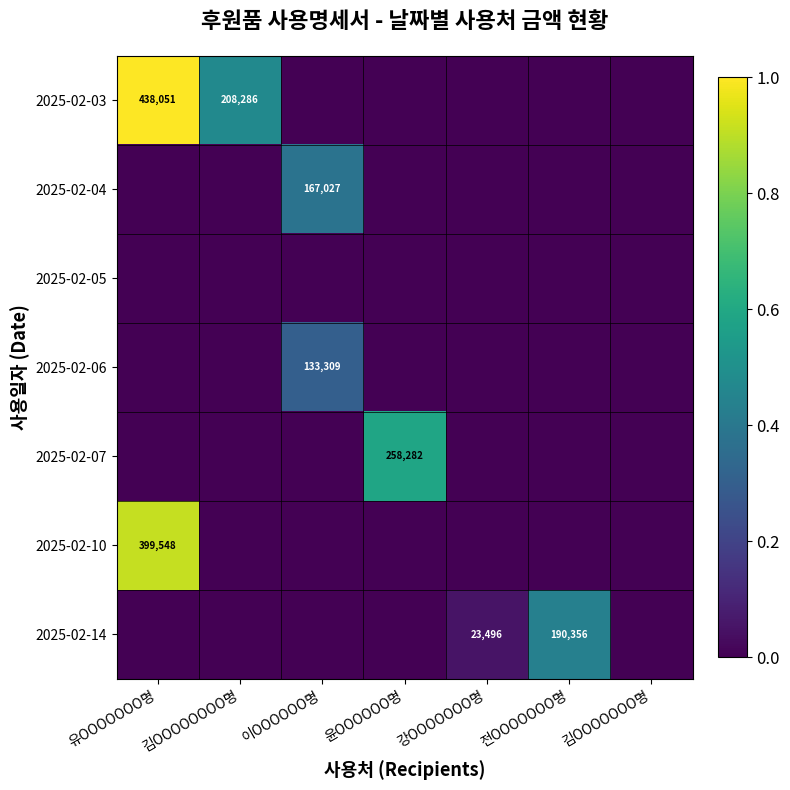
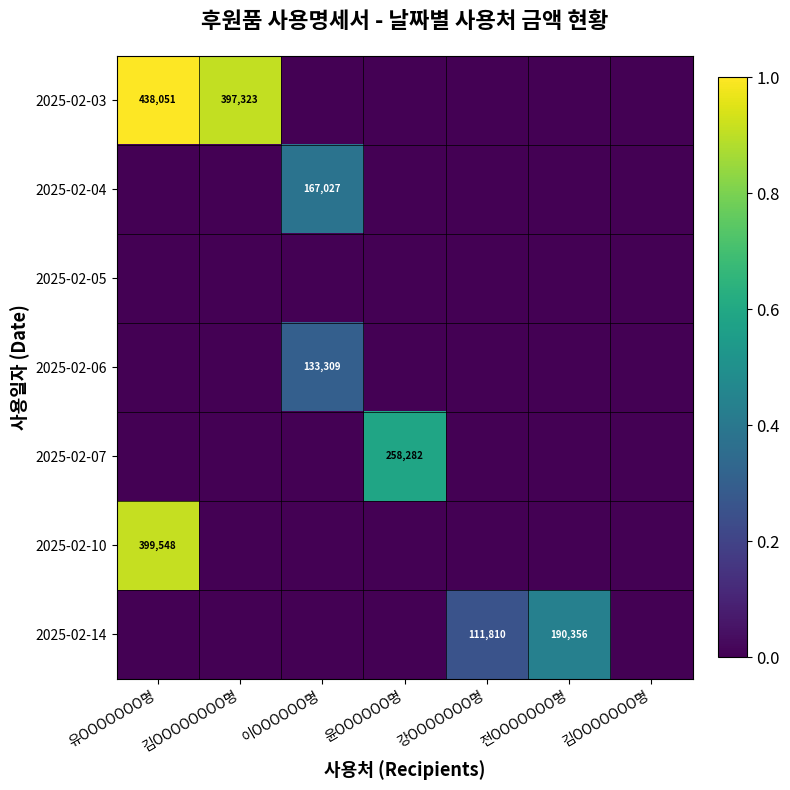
  {
    "2025-02-03": {
      "유OOOOOOO명": "438,051",
-     "김OOOOOOOO명": "208,286"
+     "김OOOOOOOO명": "397,323"
    },
    "2025-02-04": {
      "이OOOOOO명": "167,027"
    },
    "2025-02-06": {
      "이OOOOOO명": "133,309"
    },
    "2025-02-07": {
      "윤OOOOOO명": "258,282"
    },
    "2025-02-10": {
      "유OOOOOOO명": "399,548"
    },
    "2025-02-14": {
-     "강OOOOOOO명": "23,496",
+     "강OOOOOOO명": "111,810",
      "전OOOOOOO명": "190,356"
    }
  }
